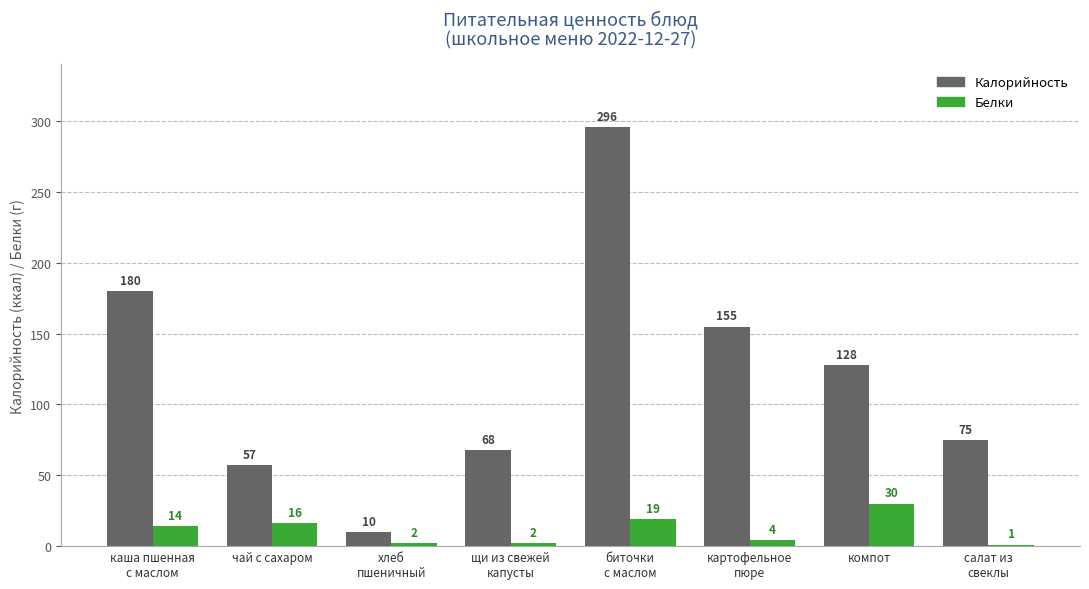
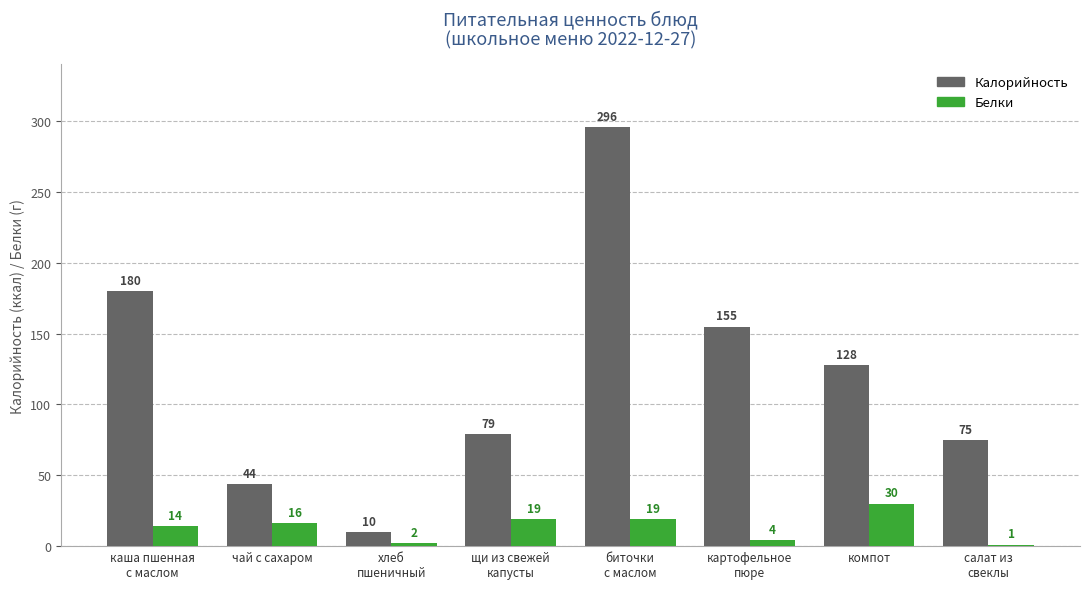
  {
    "Калорийность": {
      "каша пшенная с маслом": 180,
-     "чай с сахаром": 57,
+     "чай с сахаром": 44,
      "хлеб пшеничный": 10,
-     "щи из свежей капусты": 68,
+     "щи из свежей капусты": 79,
      "биточки с маслом": 296,
      "картофельное пюре": 155,
      "компот": 128,
      "салат из свеклы": 75
    },
    "Белки": {
      "каша пшенная с маслом": 14,
      "чай с сахаром": 16,
      "хлеб пшеничный": 2,
-     "щи из свежей капусты": 2,
+     "щи из свежей капусты": 19,
      "биточки с маслом": 19,
      "картофельное пюре": 4,
      "компот": 30,
      "салат из свеклы": 1
    }
  }
